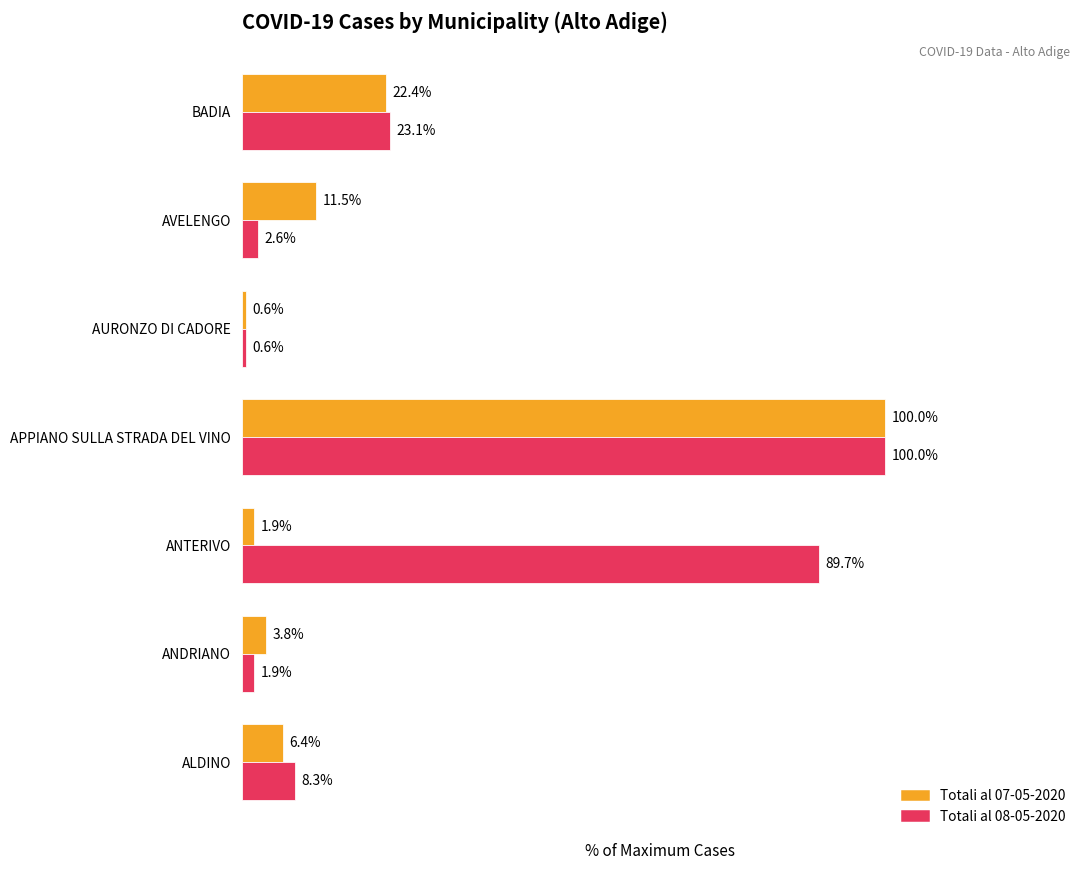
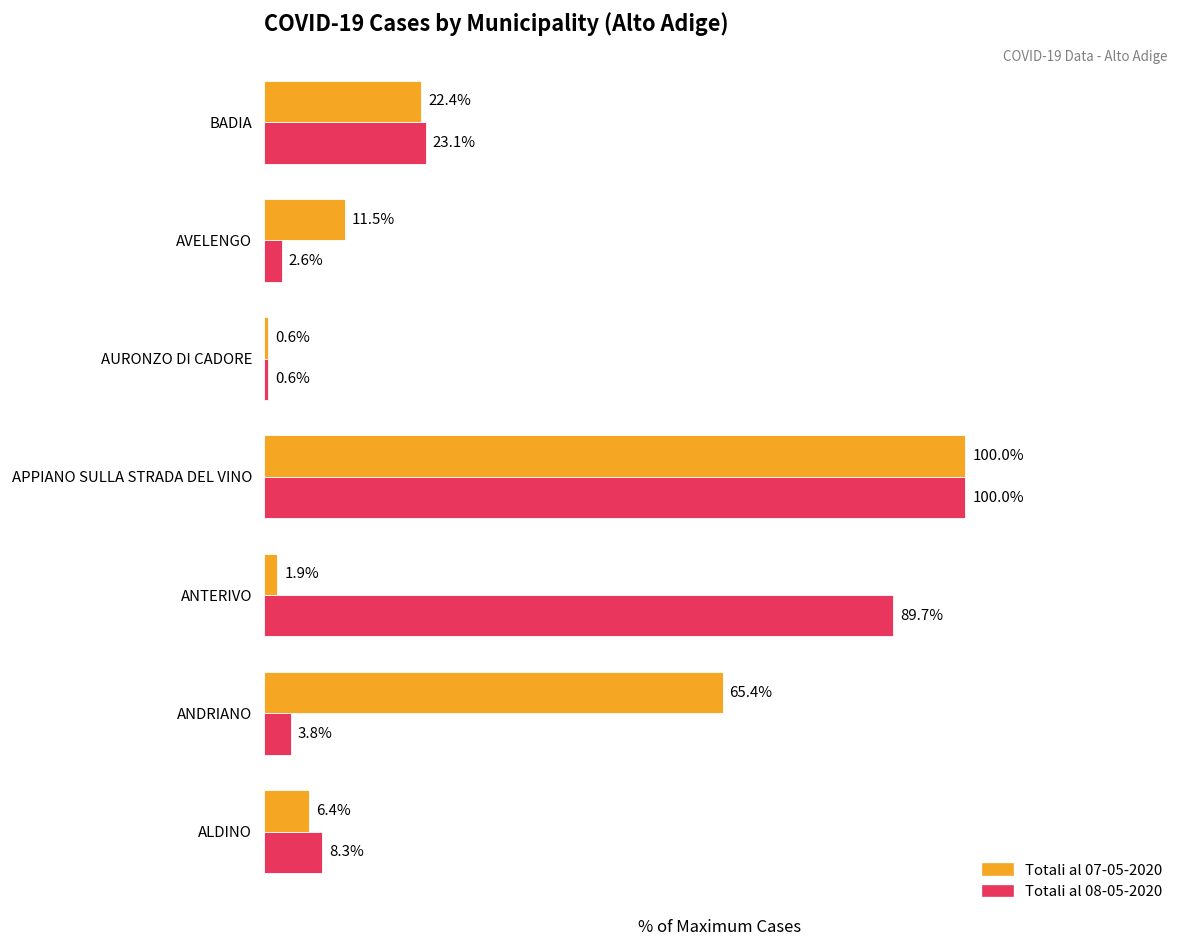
  {
    "Totali al 07-05-2020": {
      "BADIA": "22.4%",
      "AVELENGO": "11.5%",
      "AURONZO DI CADORE": "0.6%",
      "APPIANO SULLA STRADA DEL VINO": "100.0%",
      "ANTERIVO": "1.9%",
-     "ANDRIANO": "3.8%",
+     "ANDRIANO": "65.4%",
      "ALDINO": "6.4%"
    },
    "Totali al 08-05-2020": {
      "BADIA": "23.1%",
      "AVELENGO": "2.6%",
      "AURONZO DI CADORE": "0.6%",
      "APPIANO SULLA STRADA DEL VINO": "100.0%",
      "ANTERIVO": "89.7%",
-     "ANDRIANO": "1.9%",
+     "ANDRIANO": "3.8%",
      "ALDINO": "8.3%"
    }
  }
